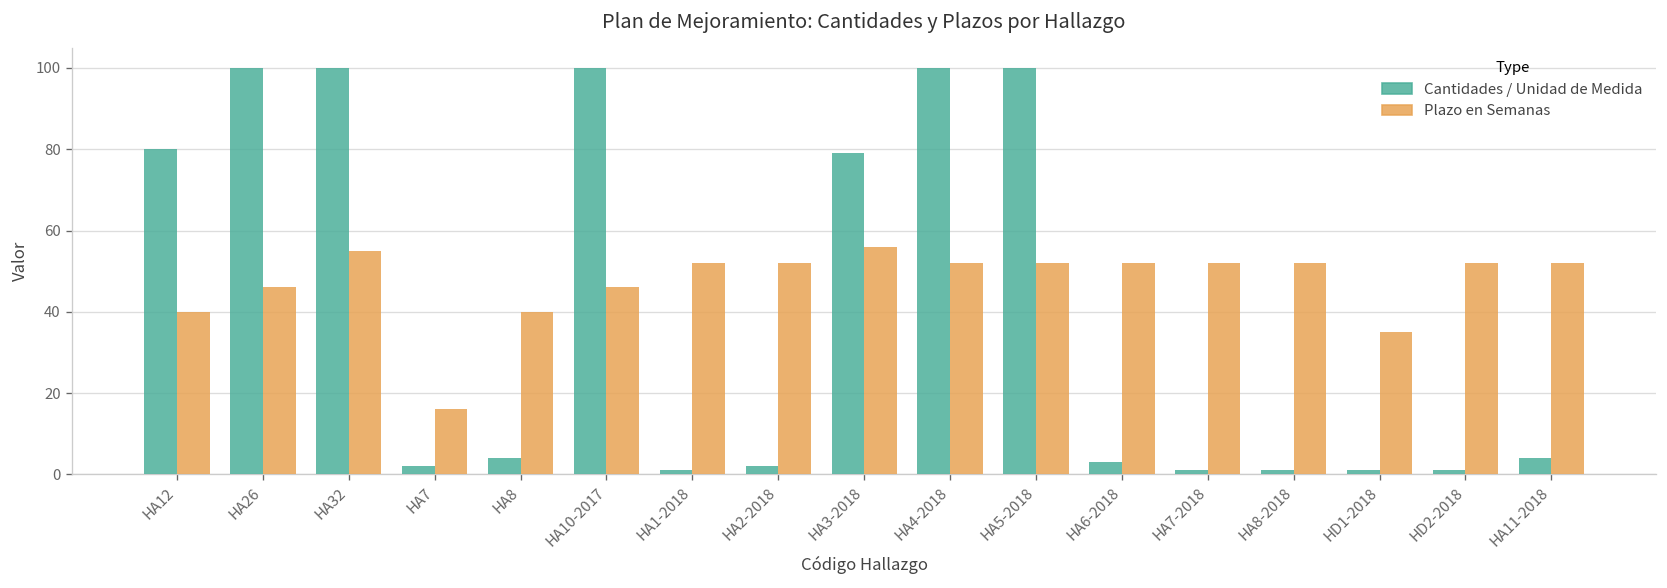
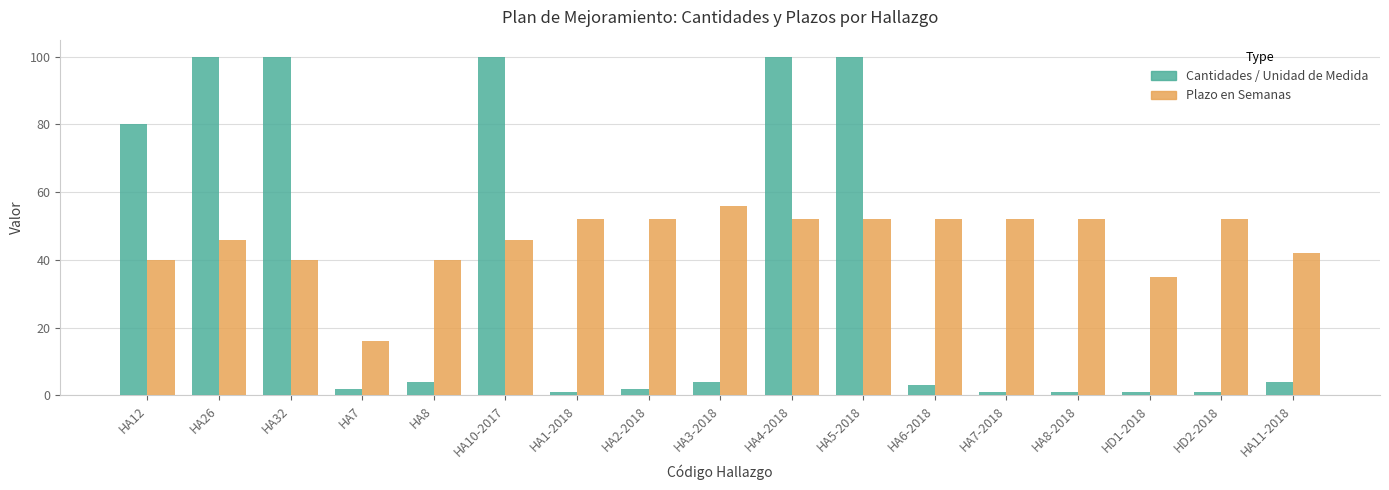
  {
    "Cantidades / Unidad de Medida": {
      "HA12": 80,
      "HA26": 100,
      "HA32": 100,
      "HA7": 2,
      "HA8": 4,
      "HA10-2017": 100,
      "HA1-2018": 1,
      "HA2-2018": 2,
-     "HA3-2018": 79,
+     "HA3-2018": 4,
      "HA4-2018": 100,
      "HA5-2018": 100,
      "HA6-2018": 3,
      "HA7-2018": 1,
      "HA8-2018": 1,
      "HD1-2018": 1,
      "HD2-2018": 1,
      "HA11-2018": 4
    },
    "Plazo en Semanas": {
      "HA12": 40,
      "HA26": 46,
-     "HA32": 55,
+     "HA32": 40,
      "HA7": 16,
      "HA8": 40,
      "HA10-2017": 46,
      "HA1-2018": 52,
      "HA2-2018": 52,
      "HA3-2018": 56,
      "HA4-2018": 52,
      "HA5-2018": 52,
      "HA6-2018": 52,
      "HA7-2018": 52,
      "HA8-2018": 52,
      "HD1-2018": 35,
      "HD2-2018": 52,
-     "HA11-2018": 52
+     "HA11-2018": 42
    }
  }
